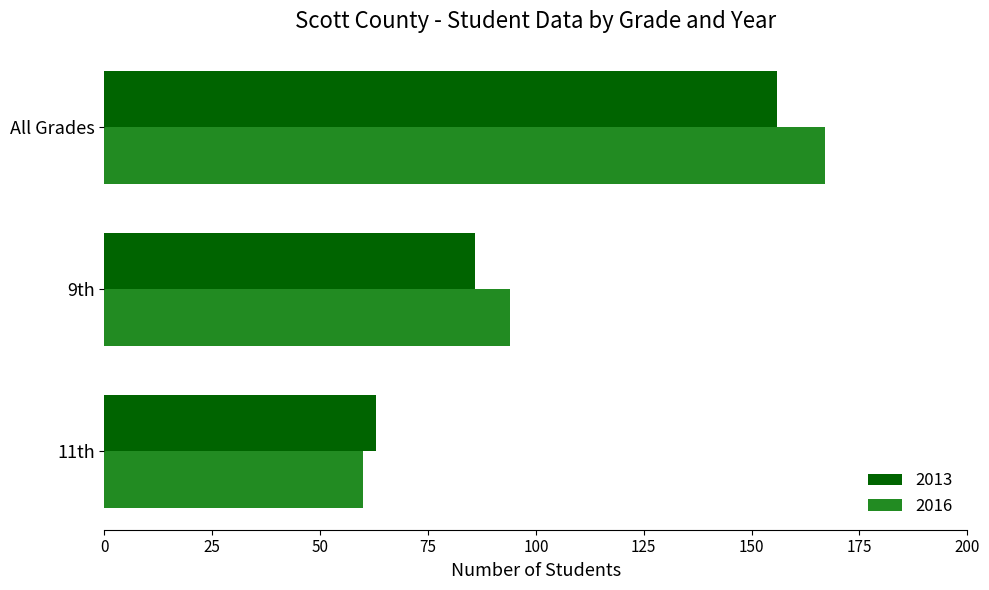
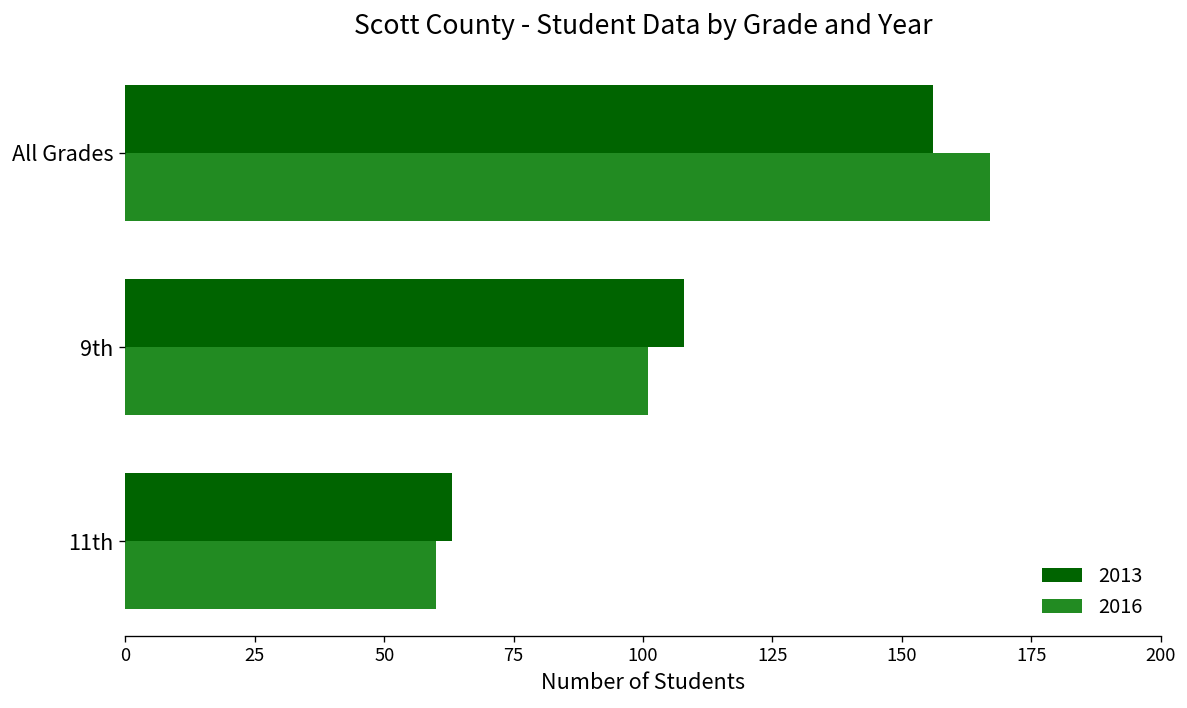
  {
    "2013": {
      "All Grades": 156,
-     "9th": 86,
+     "9th": 108,
      "11th": 63
    },
    "2016": {
      "All Grades": 167,
-     "9th": 94,
+     "9th": 101,
      "11th": 60
    }
  }
